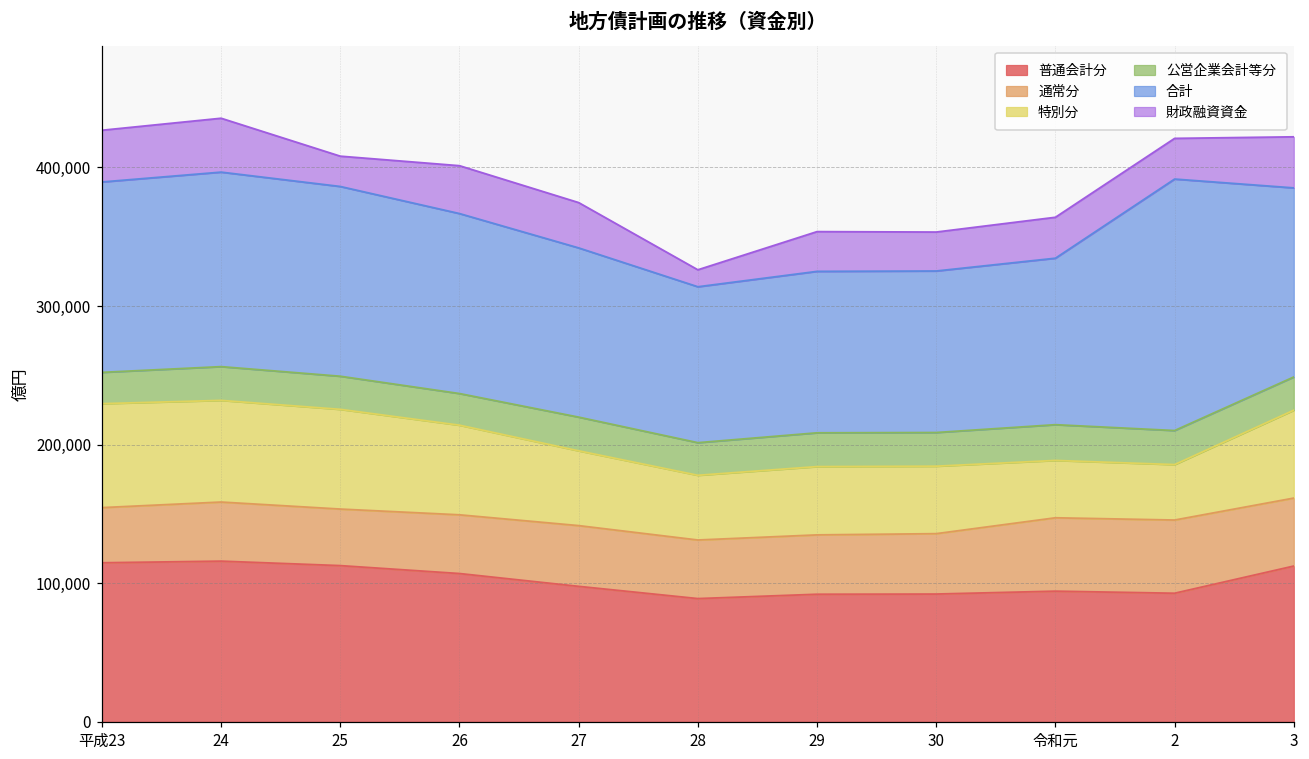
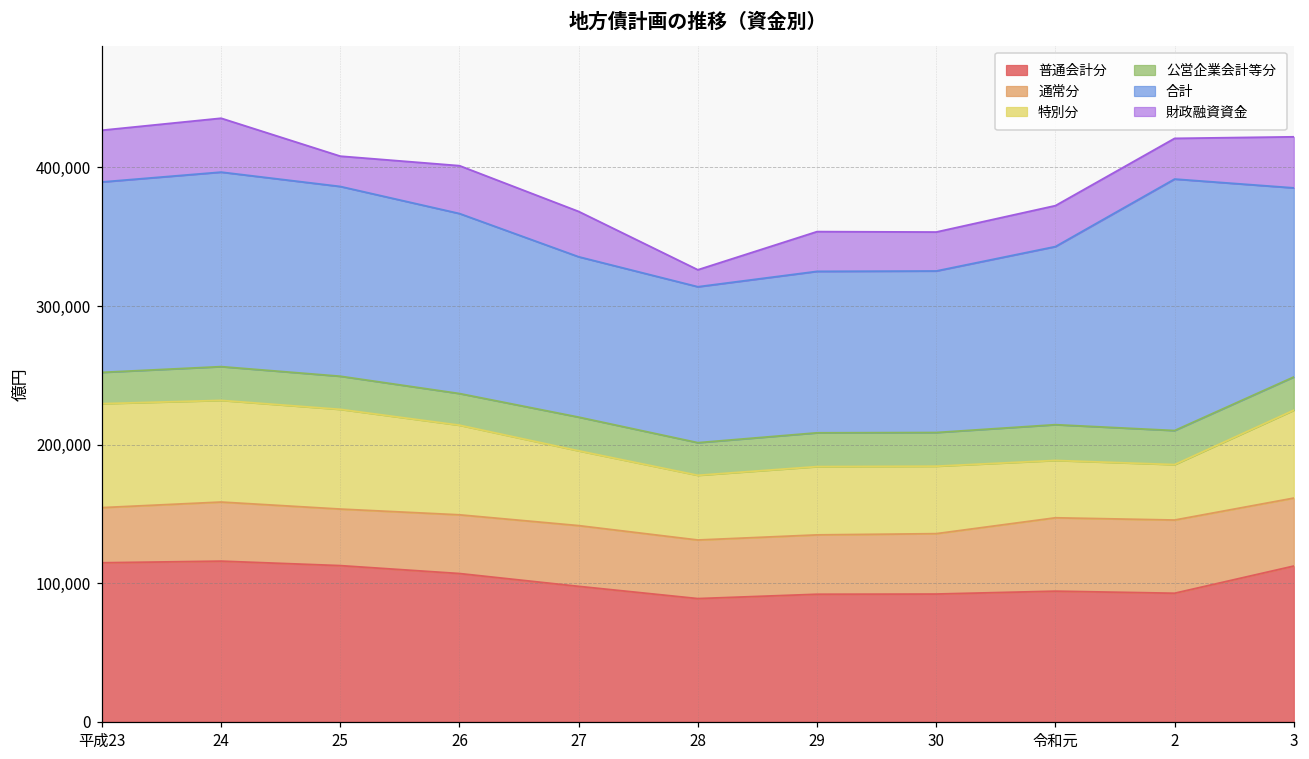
  {
    "普通会計分": {
      "平成23": "115,000",
      "24": "116,000",
      "25": "113,000",
      "26": "107,000",
      "27": "98,000",
      "28": "89,000",
      "29": "92,000",
      "30": "92,000",
      "令和元": "94,000",
      "2": "93,000",
      "3": "112,000"
    },
    "公営企業会計等分": {
      "平成23": "23,000",
      "24": "24,000",
      "25": "24,000",
      "26": "23,000",
      "27": "24,000",
      "28": "24,000",
      "29": "24,000",
      "30": "24,000",
      "令和元": "26,000",
      "2": "25,000",
      "3": "24,000"
    },
    "合計": {
      "平成23": "137,000",
      "24": "140,000",
      "25": "137,000",
      "26": "130,000",
-     "27": "122,000",
+     "27": "116,000",
      "28": "112,000",
      "29": "116,000",
      "30": "117,000",
-     "令和元": "120,000",
+     "令和元": "128,000",
      "2": "181,000",
      "3": "136,000"
    },
    "財政融資資金": {
      "平成23": "37,000",
      "24": "39,000",
      "25": "22,000",
      "26": "35,000",
      "27": "33,000",
      "28": "12,000",
      "29": "29,000",
      "30": "28,000",
      "令和元": "30,000",
      "2": "29,000",
      "3": "37,000"
    }
  }
